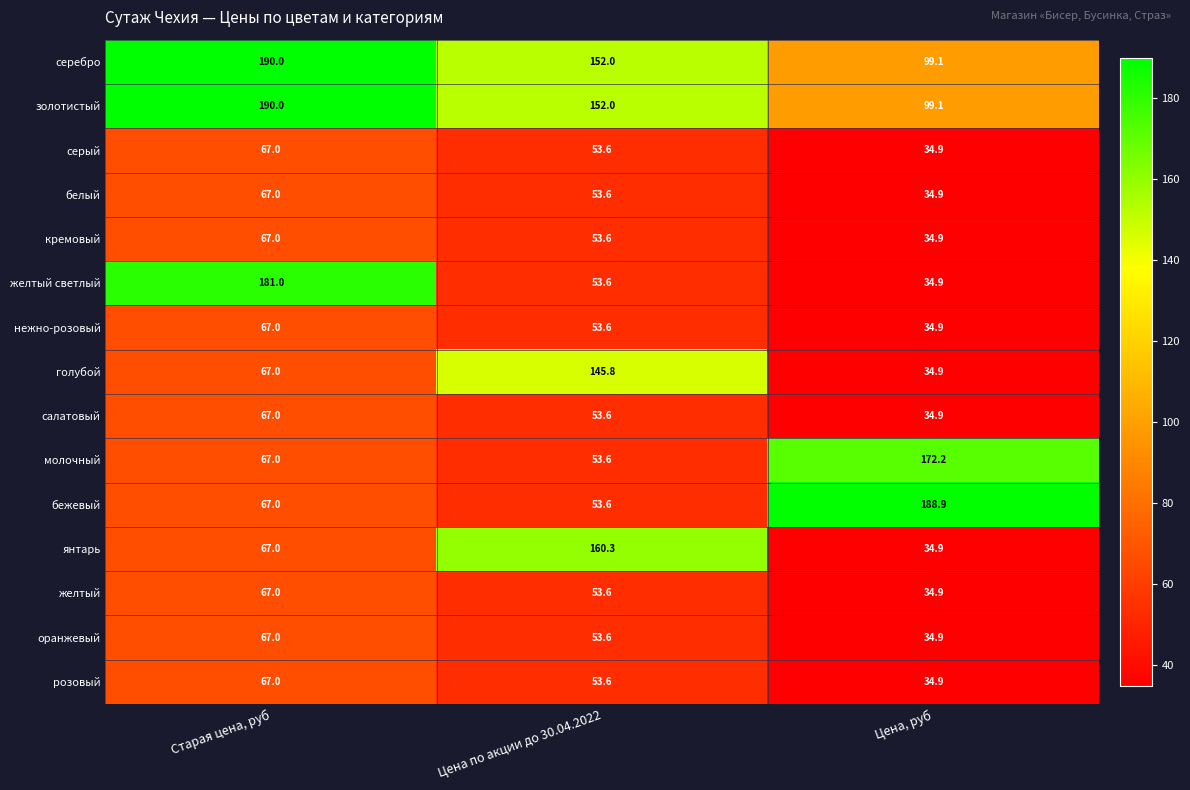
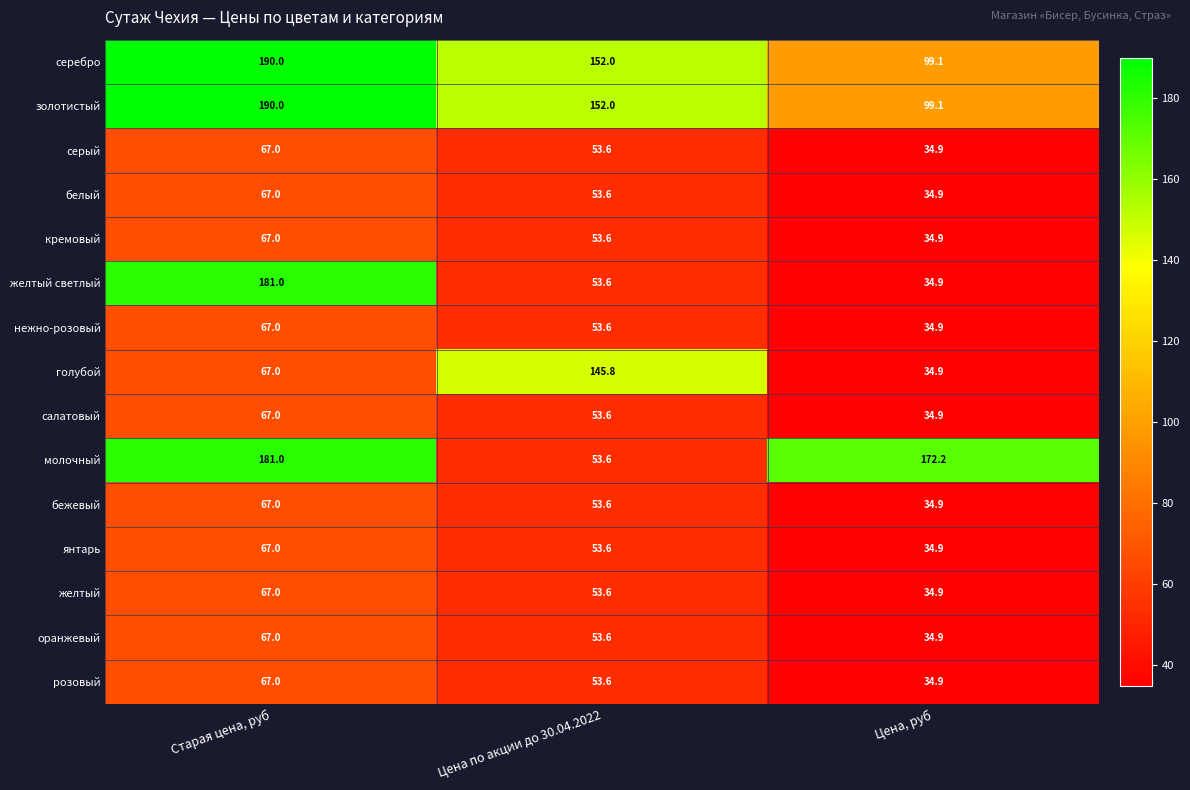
  {
    "серебро": {
      "Старая цена, руб": 190.0,
      "Цена по акции до 30.04.2022": 152.0,
      "Цена, руб": 99.1
    },
    "золотистый": {
      "Старая цена, руб": 190.0,
      "Цена по акции до 30.04.2022": 152.0,
      "Цена, руб": 99.1
    },
    "серый": {
      "Старая цена, руб": 67.0,
      "Цена по акции до 30.04.2022": 53.6,
      "Цена, руб": 34.9
    },
    "белый": {
      "Старая цена, руб": 67.0,
      "Цена по акции до 30.04.2022": 53.6,
      "Цена, руб": 34.9
    },
    "кремовый": {
      "Старая цена, руб": 67.0,
      "Цена по акции до 30.04.2022": 53.6,
      "Цена, руб": 34.9
    },
    "желтый светлый": {
      "Старая цена, руб": 181.0,
      "Цена по акции до 30.04.2022": 53.6,
      "Цена, руб": 34.9
    },
    "нежно-розовый": {
      "Старая цена, руб": 67.0,
      "Цена по акции до 30.04.2022": 53.6,
      "Цена, руб": 34.9
    },
    "голубой": {
      "Старая цена, руб": 67.0,
      "Цена по акции до 30.04.2022": 145.8,
      "Цена, руб": 34.9
    },
    "салатовый": {
      "Старая цена, руб": 67.0,
      "Цена по акции до 30.04.2022": 53.6,
      "Цена, руб": 34.9
    },
    "молочный": {
-     "Старая цена, руб": 67.0,
+     "Старая цена, руб": 181.0,
      "Цена по акции до 30.04.2022": 53.6,
      "Цена, руб": 172.2
    },
    "бежевый": {
      "Старая цена, руб": 67.0,
      "Цена по акции до 30.04.2022": 53.6,
-     "Цена, руб": 188.9
+     "Цена, руб": 34.9
    },
    "янтарь": {
      "Старая цена, руб": 67.0,
-     "Цена по акции до 30.04.2022": 160.3,
+     "Цена по акции до 30.04.2022": 53.6,
      "Цена, руб": 34.9
    },
    "желтый": {
      "Старая цена, руб": 67.0,
      "Цена по акции до 30.04.2022": 53.6,
      "Цена, руб": 34.9
    },
    "оранжевый": {
      "Старая цена, руб": 67.0,
      "Цена по акции до 30.04.2022": 53.6,
      "Цена, руб": 34.9
    },
    "розовый": {
      "Старая цена, руб": 67.0,
      "Цена по акции до 30.04.2022": 53.6,
      "Цена, руб": 34.9
    }
  }
